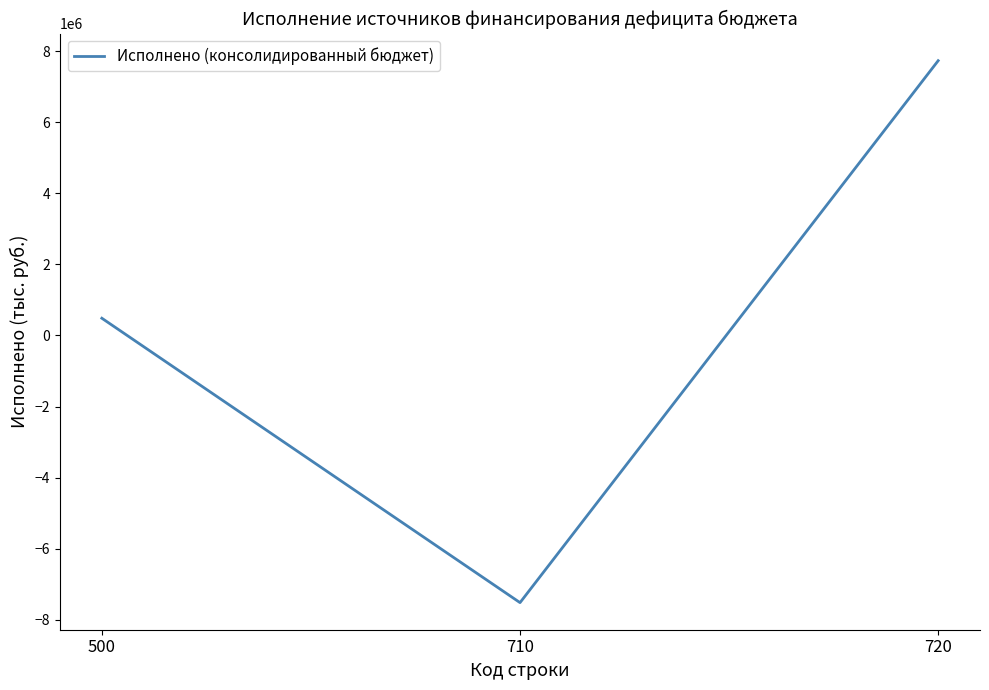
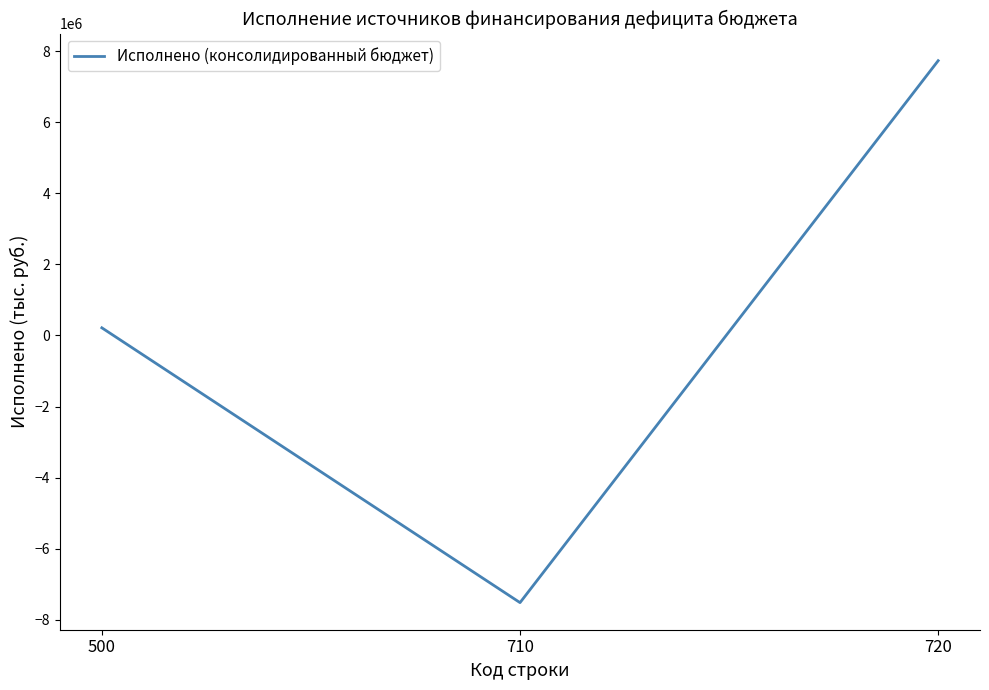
  {
-   "500": 500000,
+   "500": 200000,
    "710": -7500000,
    "720": 7700000
  }
